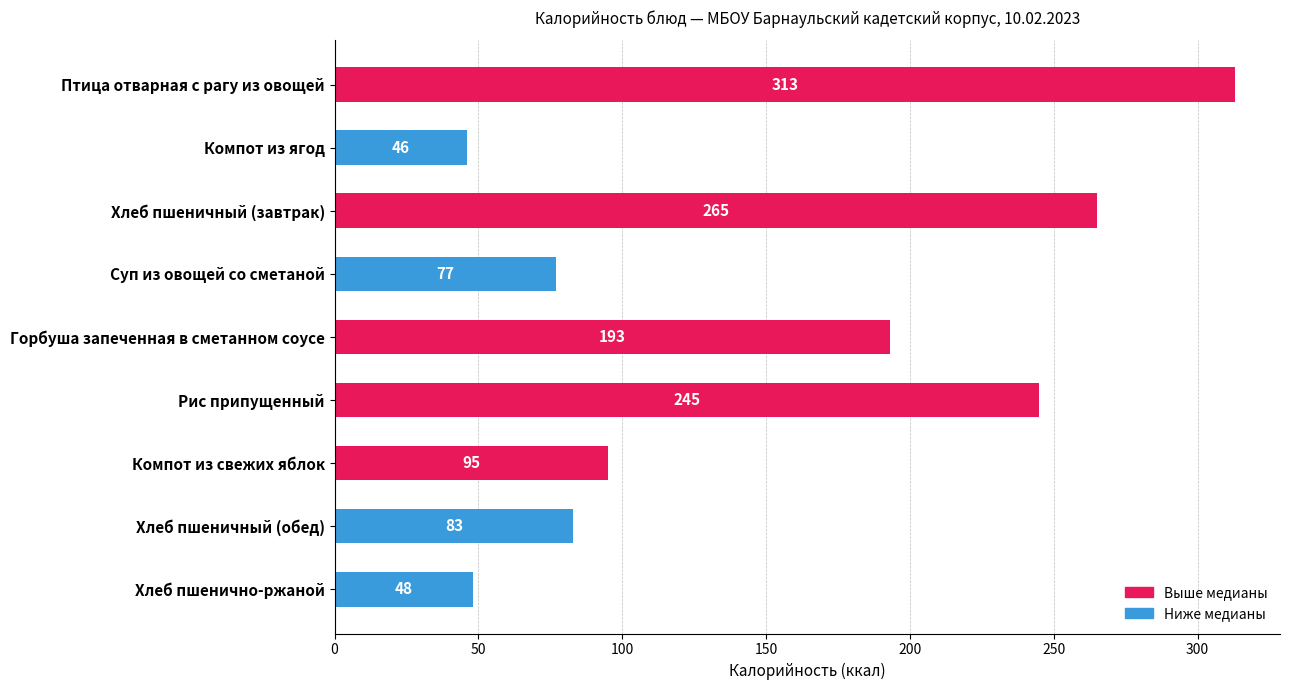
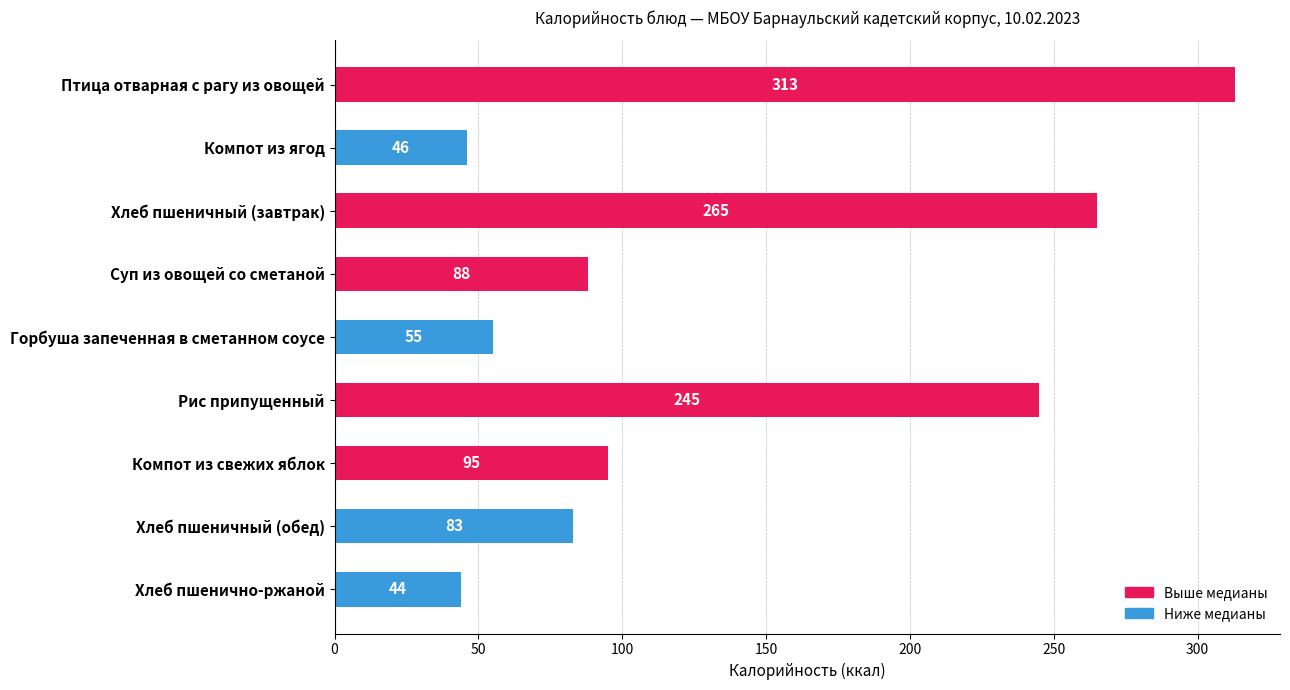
  {
    "Птица отварная с рагу из овощей": 313,
    "Компот из ягод": 46,
    "Хлеб пшеничный (завтрак)": 265,
-   "Суп из овощей со сметаной": 77,
-   "Горбуша запеченная в сметанном соусе": 193,
+   "Суп из овощей со сметаной": 88,
+   "Горбуша запеченная в сметанном соусе": 55,
    "Рис припущенный": 245,
    "Компот из свежих яблок": 95,
    "Хлеб пшеничный (обед)": 83,
-   "Хлеб пшенично-ржаной": 48
+   "Хлеб пшенично-ржаной": 44
  }
